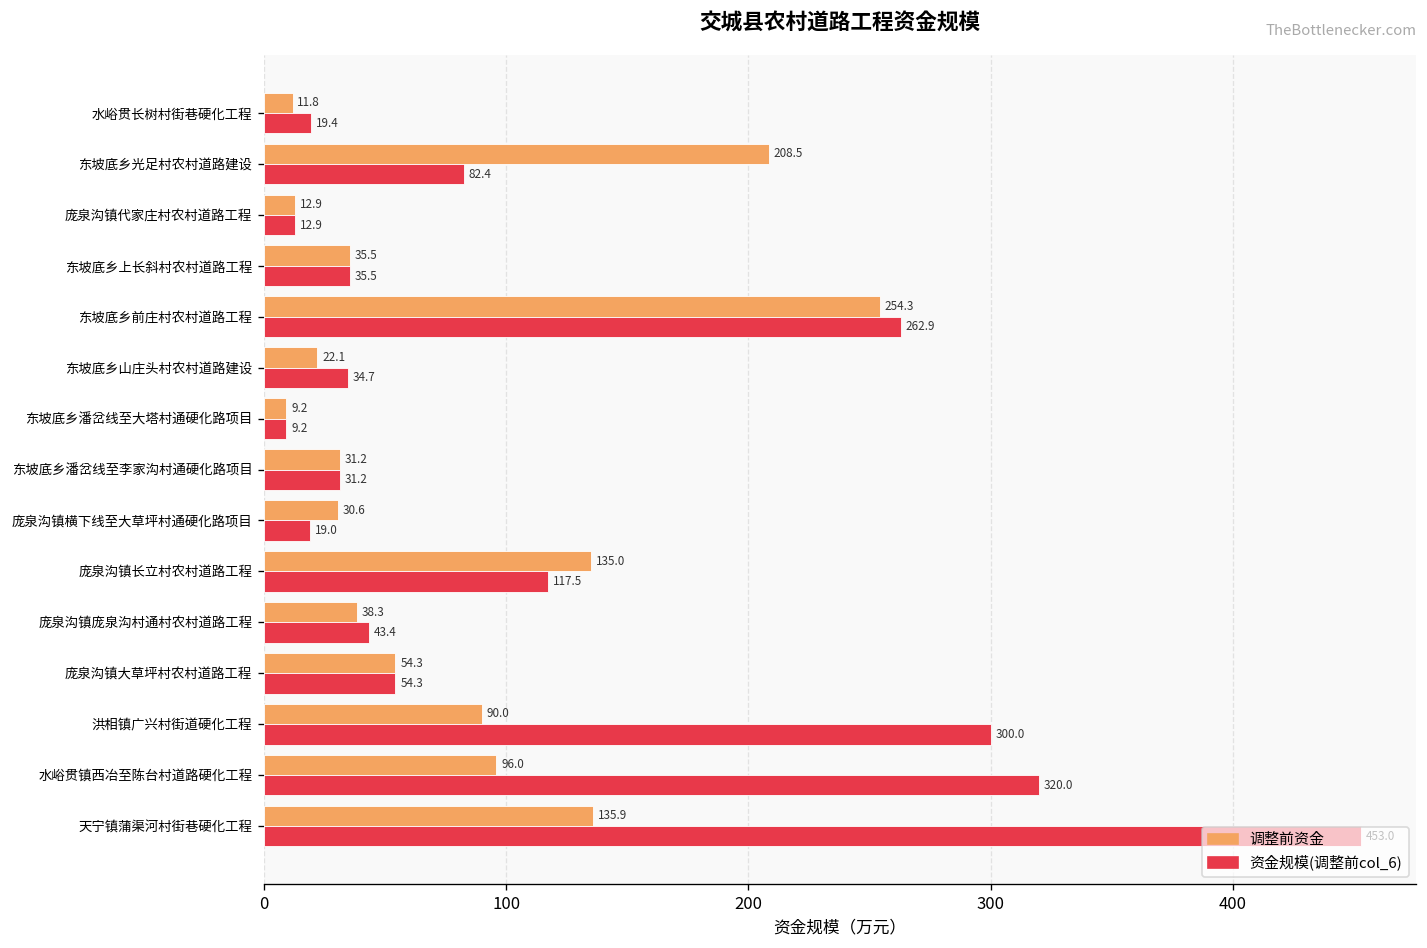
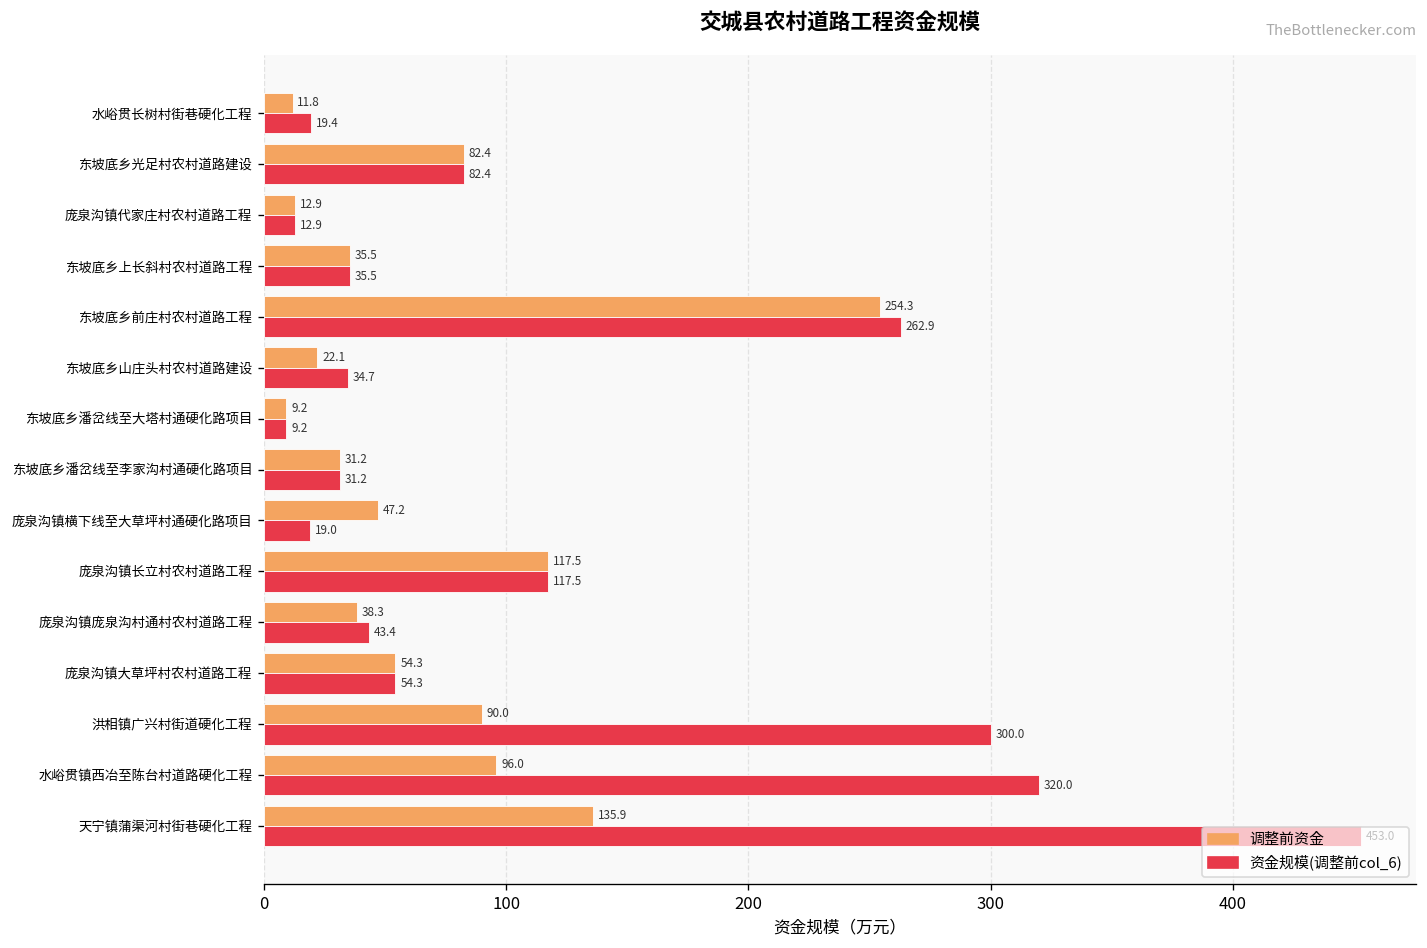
  {
    "调整前资金": {
      "水峪贯长树村街巷硬化工程": 11.8,
-     "东坡底乡光足村农村道路建设": 208.5,
+     "东坡底乡光足村农村道路建设": 82.4,
      "庞泉沟镇代家庄村农村道路工程": 12.9,
      "东坡底乡上长斜村农村道路工程": 35.5,
      "东坡底乡前庄村农村道路工程": 254.3,
      "东坡底乡山庄头村农村道路建设": 22.1,
      "东坡底乡潘岔线至大塔村通硬化路项目": 9.2,
      "东坡底乡潘岔线至李家沟村通硬化路项目": 31.2,
-     "庞泉沟镇横下线至大草坪村通硬化路项目": 30.6,
-     "庞泉沟镇长立村农村道路工程": 135.0,
+     "庞泉沟镇横下线至大草坪村通硬化路项目": 47.2,
+     "庞泉沟镇长立村农村道路工程": 117.5,
      "庞泉沟镇庞泉沟村通村农村道路工程": 38.3,
      "庞泉沟镇大草坪村农村道路工程": 54.3,
      "洪相镇广兴村街道硬化工程": 90.0,
      "水峪贯镇西冶至陈台村道路硬化工程": 96.0,
      "天宁镇蒲渠河村街巷硬化工程": 135.9
    },
    "资金规模(调整前col_6)": {
      "水峪贯长树村街巷硬化工程": 19.4,
      "东坡底乡光足村农村道路建设": 82.4,
      "庞泉沟镇代家庄村农村道路工程": 12.9,
      "东坡底乡上长斜村农村道路工程": 35.5,
      "东坡底乡前庄村农村道路工程": 262.9,
      "东坡底乡山庄头村农村道路建设": 34.7,
      "东坡底乡潘岔线至大塔村通硬化路项目": 9.2,
      "东坡底乡潘岔线至李家沟村通硬化路项目": 31.2,
      "庞泉沟镇横下线至大草坪村通硬化路项目": 19.0,
      "庞泉沟镇长立村农村道路工程": 117.5,
      "庞泉沟镇庞泉沟村通村农村道路工程": 43.4,
      "庞泉沟镇大草坪村农村道路工程": 54.3,
      "洪相镇广兴村街道硬化工程": 300.0,
      "水峪贯镇西冶至陈台村道路硬化工程": 320.0
    }
  }
